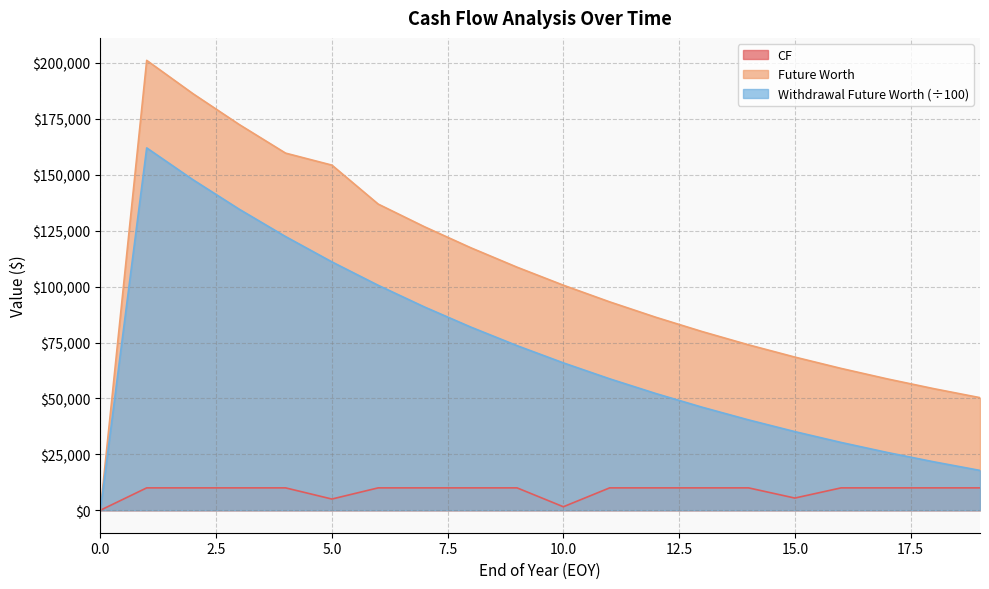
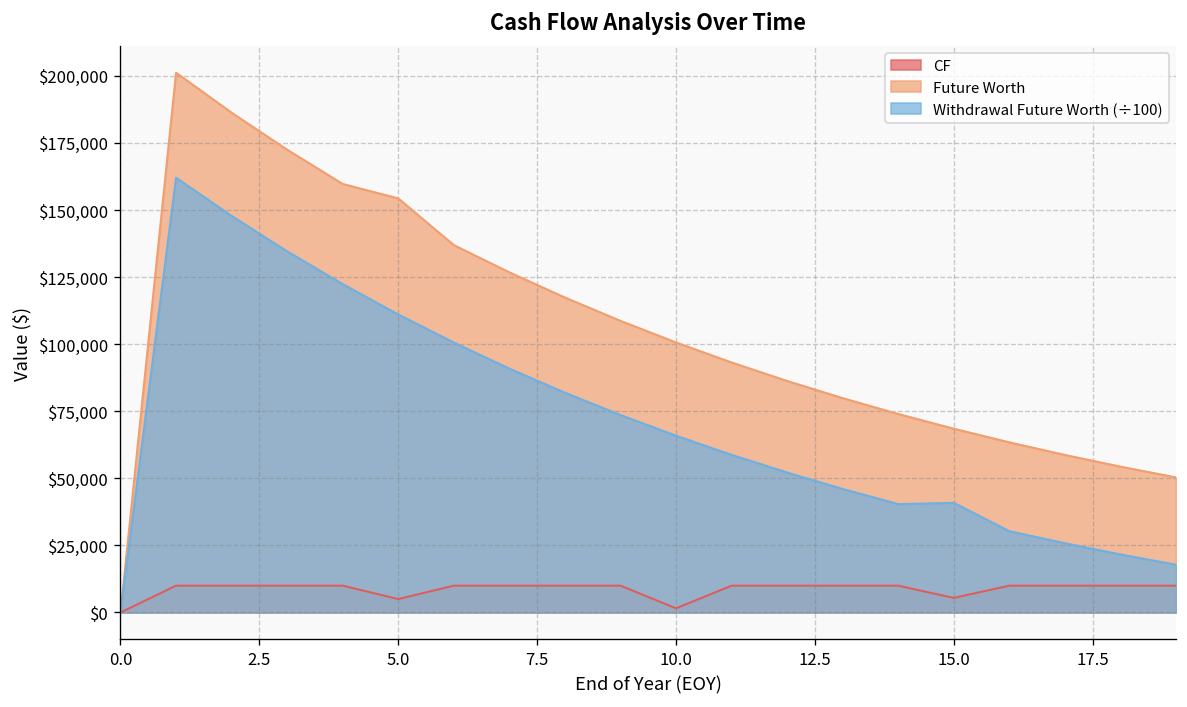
  {
    "CF": {
      "5.0": "$5,000",
      "10.0": "$2,000",
      "15.0": "$5,000"
    },
    "Future Worth": {
      "5.0": "$154,000",
      "10.0": "$101,000",
      "15.0": "$68,000"
    },
    "Withdrawal Future Worth (÷100)": {
      "5.0": "$111,000",
      "10.0": "$66,000",
-     "15.0": "$35,000"
+     "15.0": "$41,000"
    }
  }
